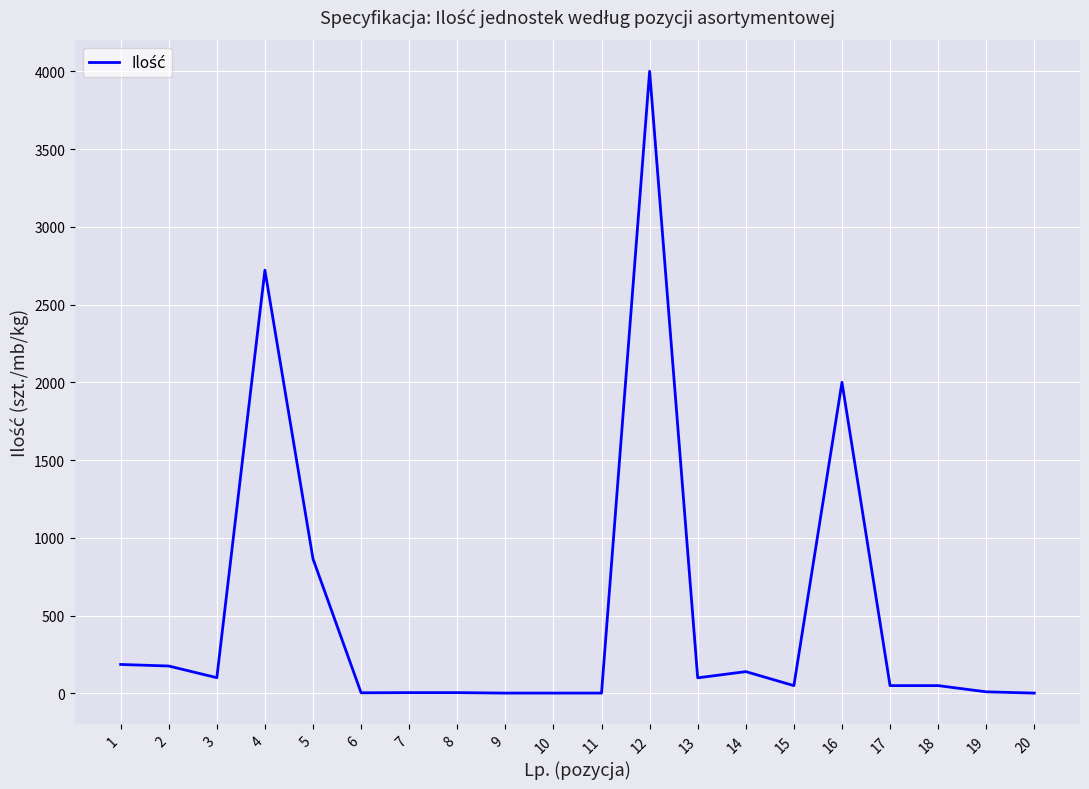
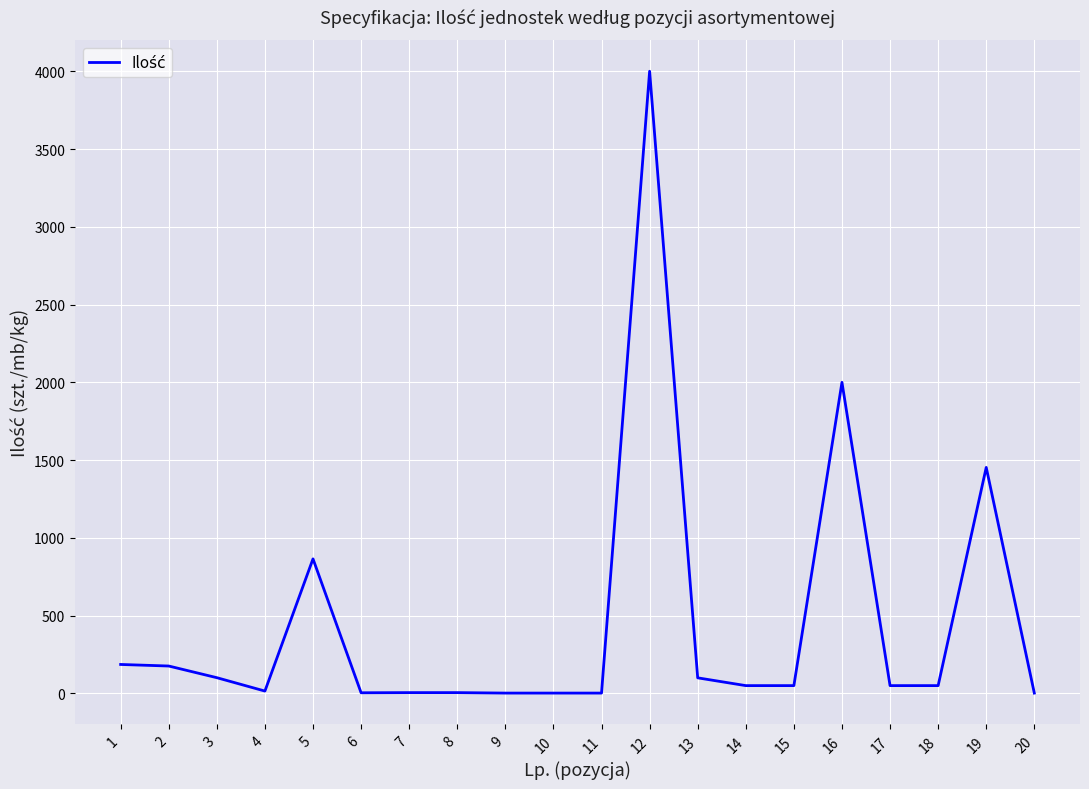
  {
    "1": 190,
    "2": 180,
    "3": 100,
-   "4": 2720,
+   "4": 20,
    "5": 870,
    "6": 0,
    "7": 10,
    "8": 10,
    "9": 0,
    "10": 0,
    "11": 0,
    "12": 4000,
    "13": 100,
-   "14": 140,
+   "14": 50,
    "15": 50,
    "16": 2000,
    "17": 50,
    "18": 50,
-   "19": 10,
+   "19": 1450,
    "20": 0
  }
